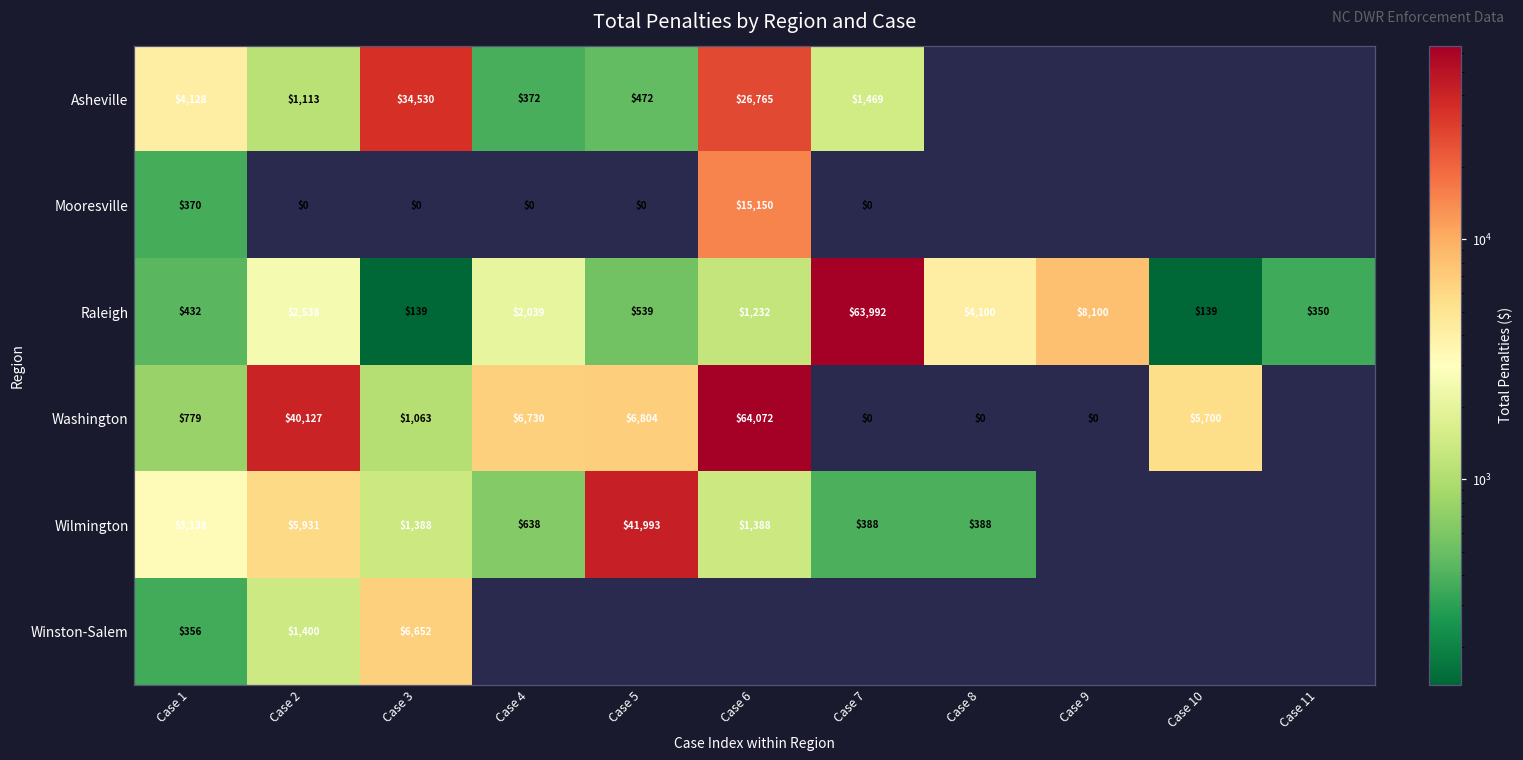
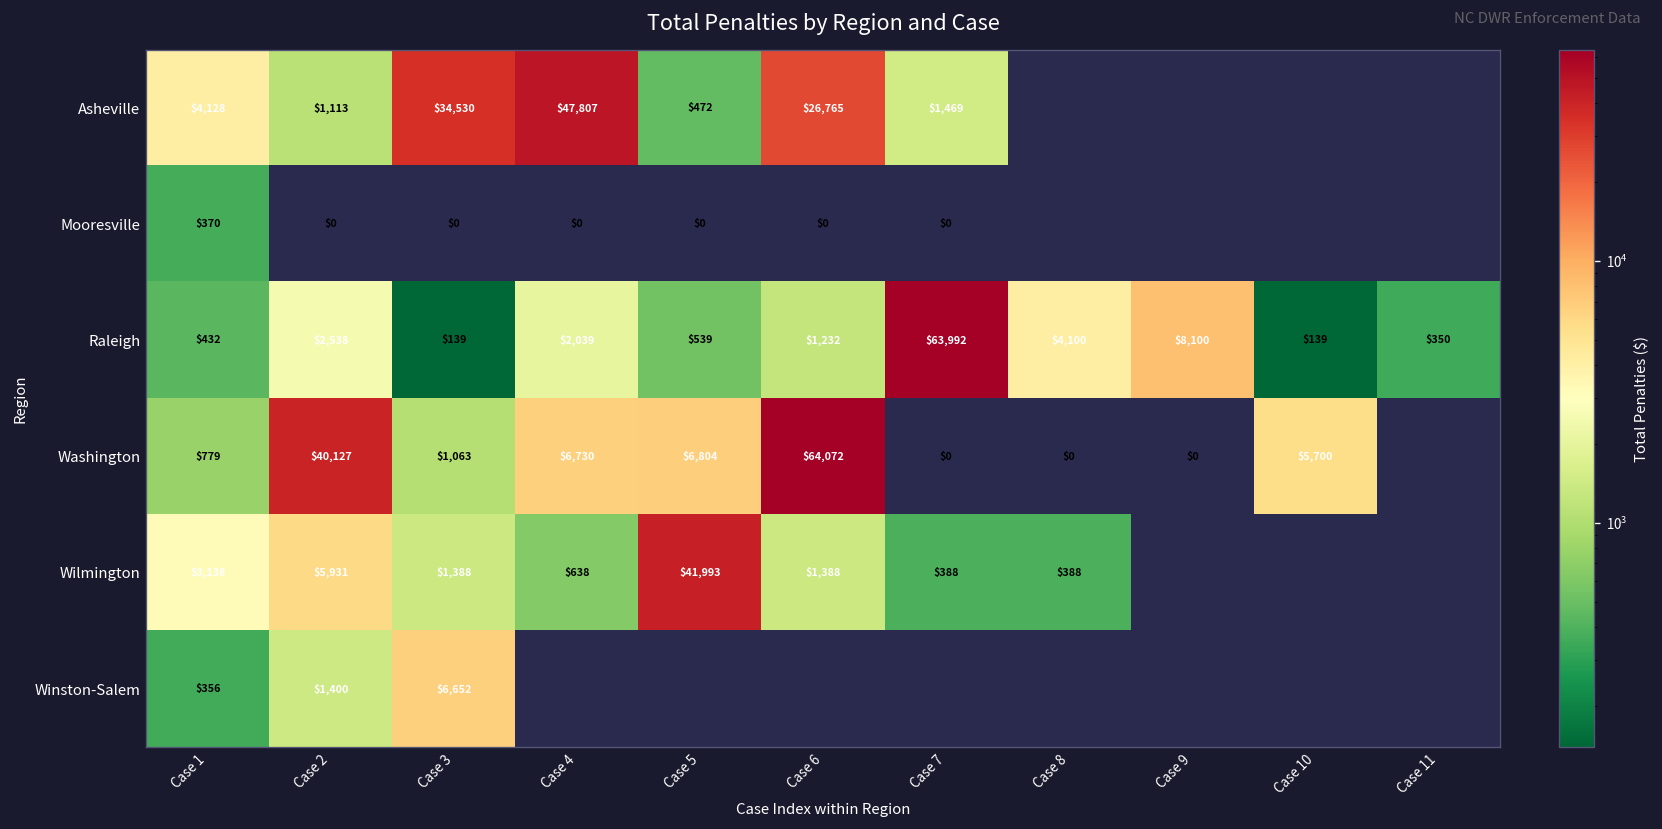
  {
    "Asheville": {
      "Case 1": "$4,128",
      "Case 2": "$1,113",
      "Case 3": "$34,530",
-     "Case 4": "$372",
+     "Case 4": "$47,807",
      "Case 5": "$472",
      "Case 6": "$26,765",
      "Case 7": "$1,469"
    },
    "Mooresville": {
      "Case 1": "$370",
      "Case 2": "$0",
      "Case 3": "$0",
      "Case 4": "$0",
      "Case 5": "$0",
-     "Case 6": "$15,150",
+     "Case 6": "$0",
      "Case 7": "$0"
    },
    "Raleigh": {
      "Case 1": "$432",
      "Case 2": "$2,538",
      "Case 3": "$139",
      "Case 4": "$2,039",
      "Case 5": "$539",
      "Case 6": "$1,232",
      "Case 7": "$63,992",
      "Case 8": "$4,100",
      "Case 9": "$8,100",
      "Case 10": "$139",
      "Case 11": "$350"
    },
    "Washington": {
      "Case 1": "$779",
      "Case 2": "$40,127",
      "Case 3": "$1,063",
      "Case 4": "$6,730",
      "Case 5": "$6,804",
      "Case 6": "$64,072",
      "Case 7": "$0",
      "Case 8": "$0",
      "Case 9": "$0",
      "Case 10": "$5,700"
    },
    "Wilmington": {
      "Case 1": "$3,138",
      "Case 2": "$5,931",
      "Case 3": "$1,388",
      "Case 4": "$638",
      "Case 5": "$41,993",
      "Case 6": "$1,388",
      "Case 7": "$388",
      "Case 8": "$388"
    },
    "Winston-Salem": {
      "Case 1": "$356",
      "Case 2": "$1,400",
      "Case 3": "$6,652"
    }
  }
